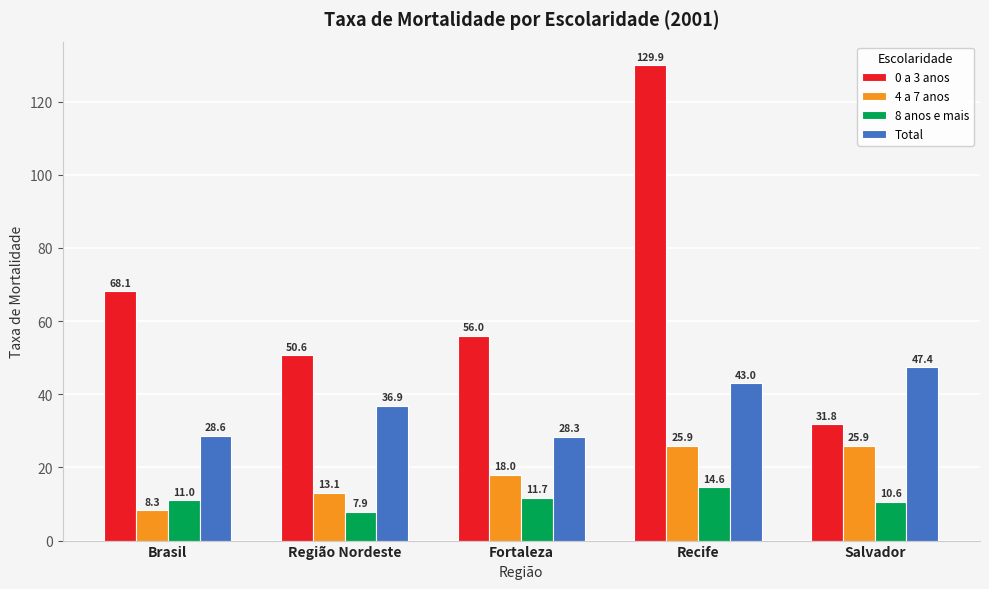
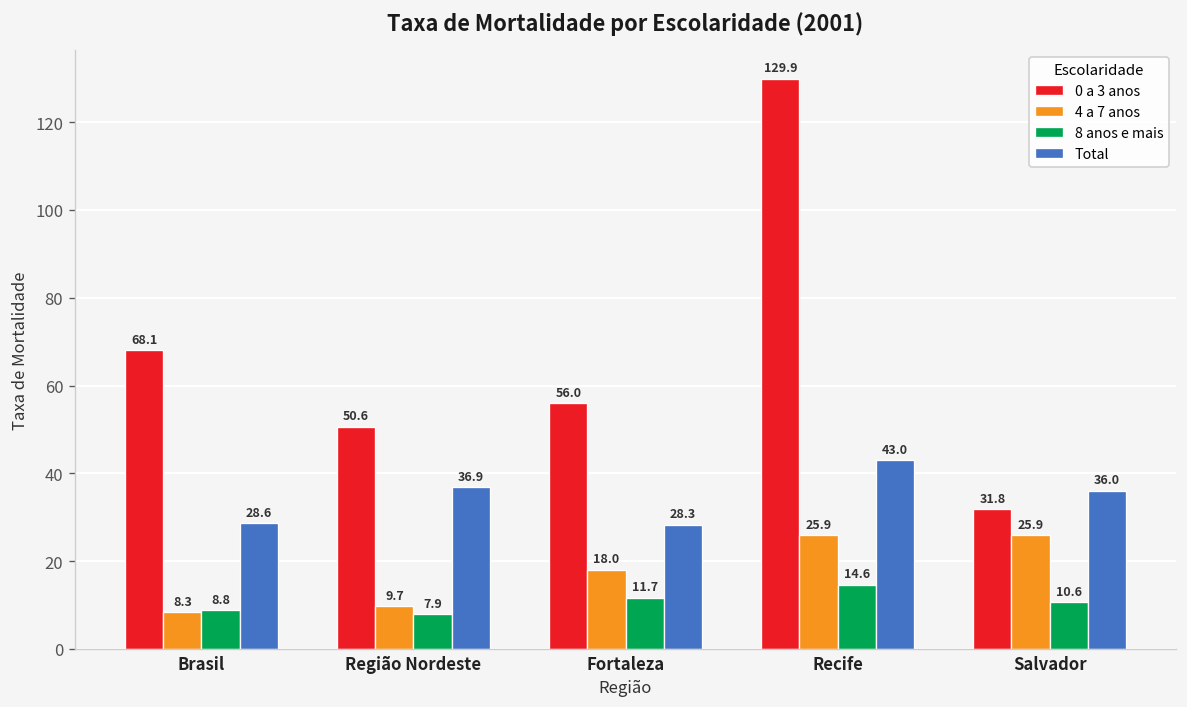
  {
    "0 a 3 anos": {
      "Brasil": 68.1,
      "Região Nordeste": 50.6,
      "Fortaleza": 56.0,
      "Recife": 129.9,
      "Salvador": 31.8
    },
    "4 a 7 anos": {
      "Brasil": 8.3,
-     "Região Nordeste": 13.1,
+     "Região Nordeste": 9.7,
      "Fortaleza": 18.0,
      "Recife": 25.9,
      "Salvador": 25.9
    },
    "8 anos e mais": {
-     "Brasil": 11.0,
+     "Brasil": 8.8,
      "Região Nordeste": 7.9,
      "Fortaleza": 11.7,
      "Recife": 14.6,
      "Salvador": 10.6
    },
    "Total": {
      "Brasil": 28.6,
      "Região Nordeste": 36.9,
      "Fortaleza": 28.3,
      "Recife": 43.0,
-     "Salvador": 47.4
+     "Salvador": 36.0
    }
  }
